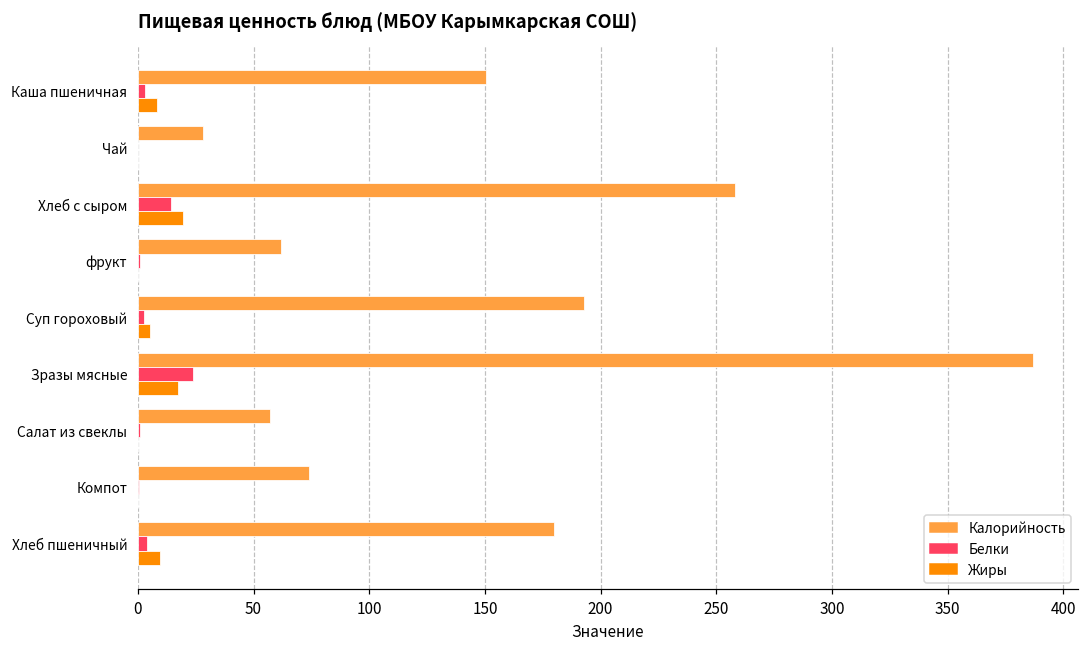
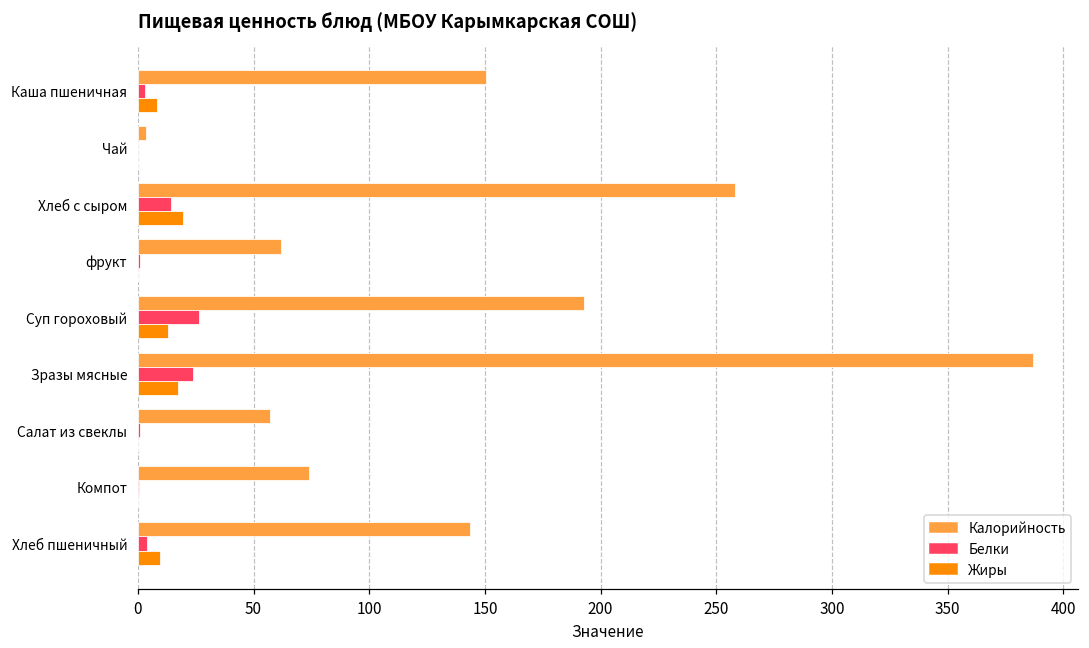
  {
    "Калорийность": {
      "Каша пшеничная": 151,
-     "Чай": 28,
+     "Чай": 3,
      "Хлеб с сыром": 258,
      "фрукт": 62,
      "Суп гороховый": 193,
      "Зразы мясные": 387,
      "Салат из свеклы": 57,
      "Компот": 74,
-     "Хлеб пшеничный": 180
+     "Хлеб пшеничный": 144
    },
    "Белки": {
      "Каша пшеничная": 3,
      "Хлеб с сыром": 14,
-     "Суп гороховый": 3,
+     "Суп гороховый": 26,
      "Зразы мясные": 24,
      "Хлеб пшеничный": 4
    },
    "Жиры": {
      "Каша пшеничная": 8,
      "Чай": 0,
      "Хлеб с сыром": 19,
      "фрукт": 0,
-     "Суп гороховый": 5,
+     "Суп гороховый": 13,
      "Зразы мясные": 17,
      "Компот": 0,
      "Хлеб пшеничный": 10
    }
  }
